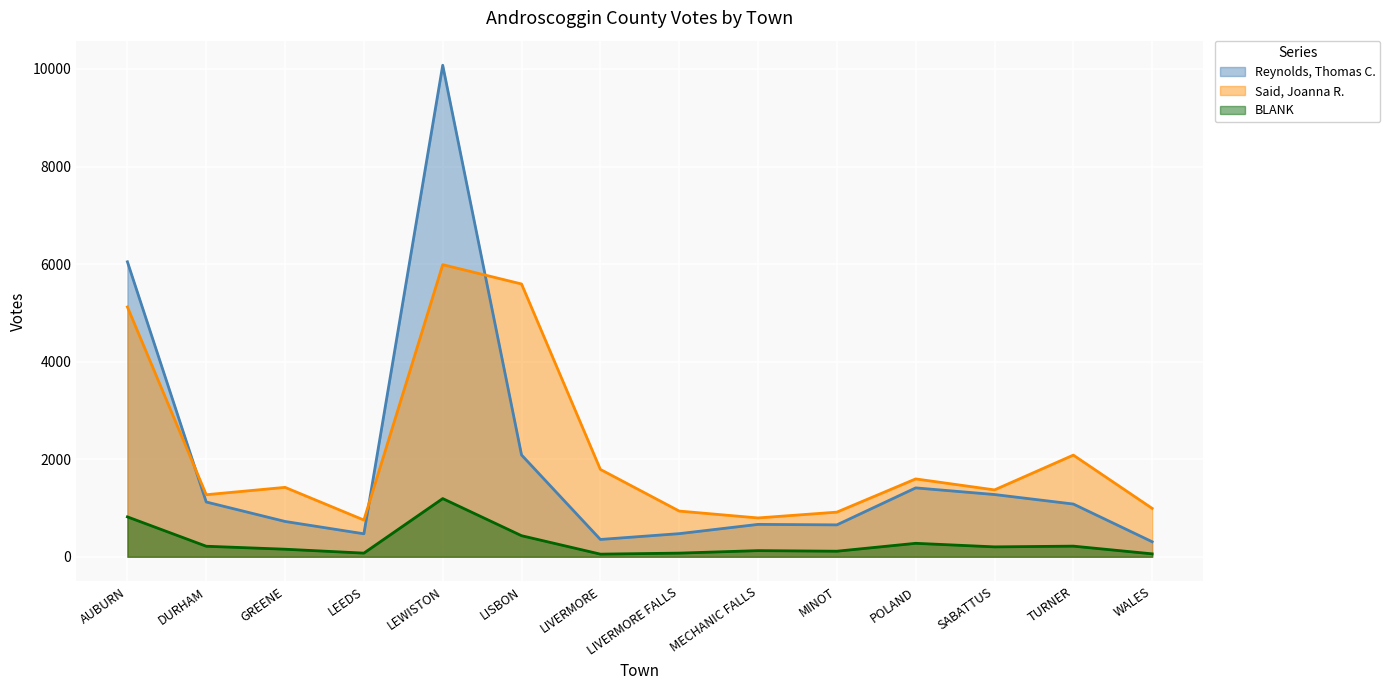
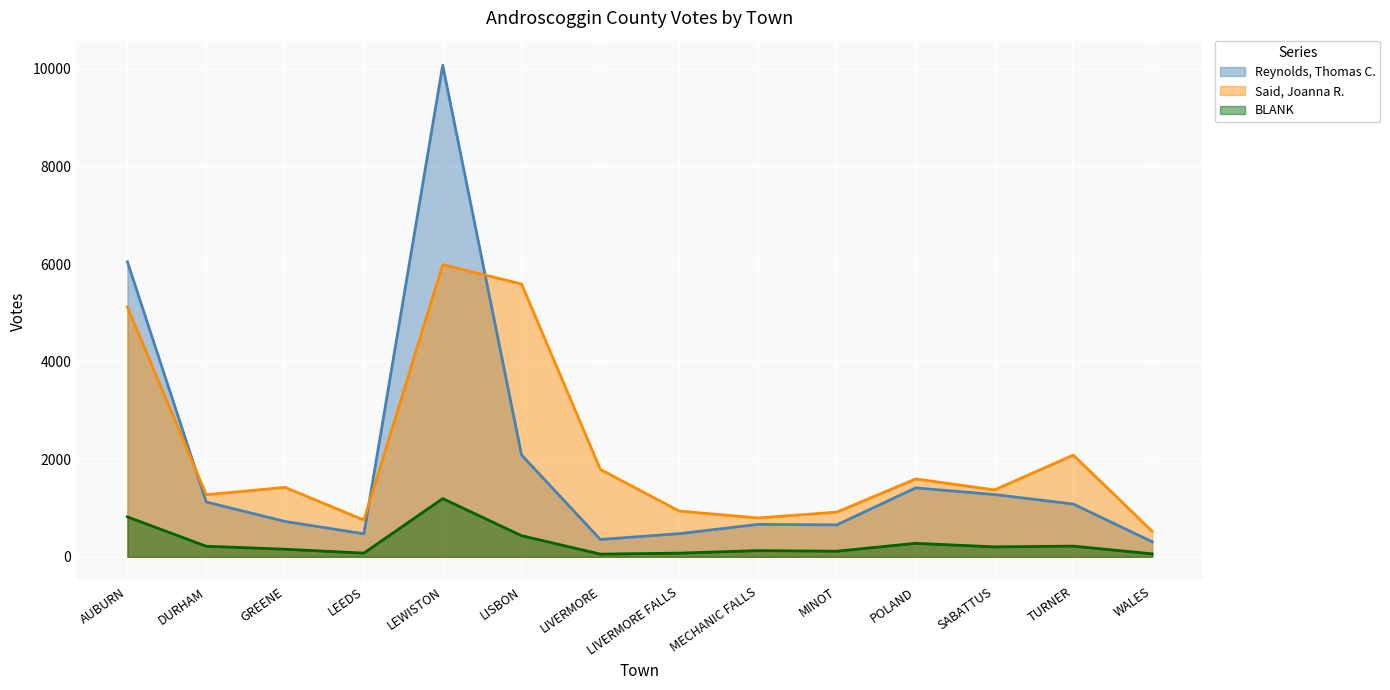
  {
    "Reynolds, Thomas C.": {
      "AUBURN": 6000,
      "DURHAM": 1100,
      "GREENE": 700,
      "LEEDS": 500,
      "LEWISTON": 10100,
      "LISBON": 2100,
      "LIVERMORE": 400,
      "LIVERMORE FALLS": 500,
      "MECHANIC FALLS": 700,
      "MINOT": 700,
      "POLAND": 1400,
      "SABATTUS": 1300,
      "TURNER": 1100,
      "WALES": 300
    },
    "Said, Joanna R.": {
      "AUBURN": 5100,
      "DURHAM": 1300,
      "GREENE": 1400,
      "LEEDS": 800,
      "LEWISTON": 6000,
      "LISBON": 5600,
      "LIVERMORE": 1800,
      "LIVERMORE FALLS": 900,
      "MECHANIC FALLS": 800,
      "MINOT": 900,
      "POLAND": 1600,
      "SABATTUS": 1400,
      "TURNER": 2100,
-     "WALES": 1000
+     "WALES": 500
    },
    "BLANK": {
      "AUBURN": 800,
      "DURHAM": 200,
      "GREENE": 200,
      "LEEDS": 100,
      "LEWISTON": 1200,
      "LISBON": 400,
      "LIVERMORE": 100,
      "LIVERMORE FALLS": 100,
      "MECHANIC FALLS": 100,
      "MINOT": 100,
      "POLAND": 300,
      "SABATTUS": 200,
      "TURNER": 200,
      "WALES": 100
    }
  }
